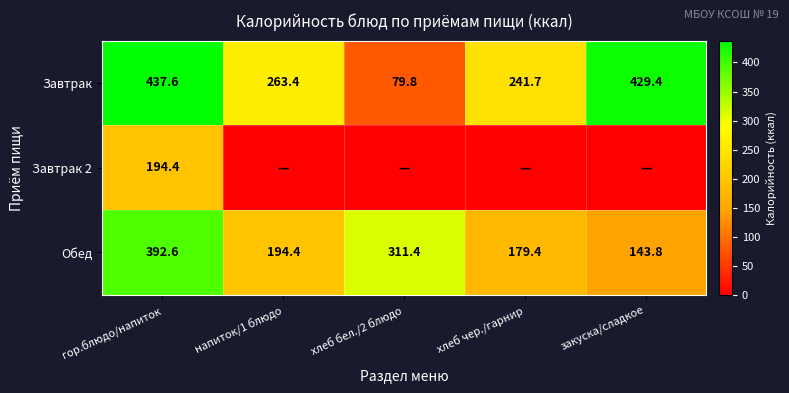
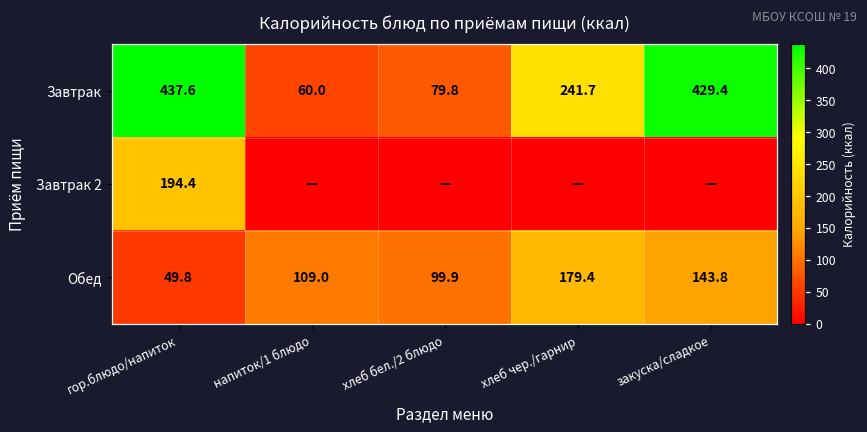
  {
    "Завтрак": {
      "гор.блюдо/напиток": 437.6,
-     "напиток/1 блюдо": 263.4,
+     "напиток/1 блюдо": 60.0,
      "хлеб бел./2 блюдо": 79.8,
      "хлеб чер./гарнир": 241.7,
      "закуска/сладкое": 429.4
    },
    "Завтрак 2": {
      "гор.блюдо/напиток": 194.4
    },
    "Обед": {
-     "гор.блюдо/напиток": 392.6,
-     "напиток/1 блюдо": 194.4,
-     "хлеб бел./2 блюдо": 311.4,
+     "гор.блюдо/напиток": 49.8,
+     "напиток/1 блюдо": 109.0,
+     "хлеб бел./2 блюдо": 99.9,
      "хлеб чер./гарнир": 179.4,
      "закуска/сладкое": 143.8
    }
  }
